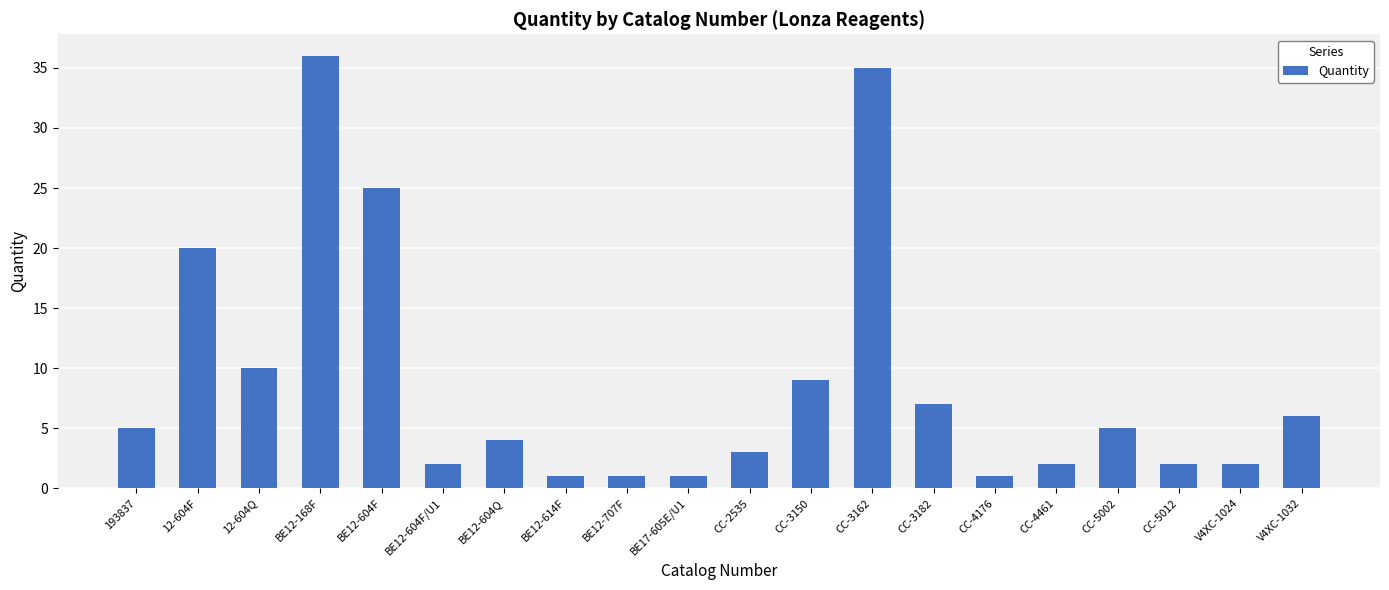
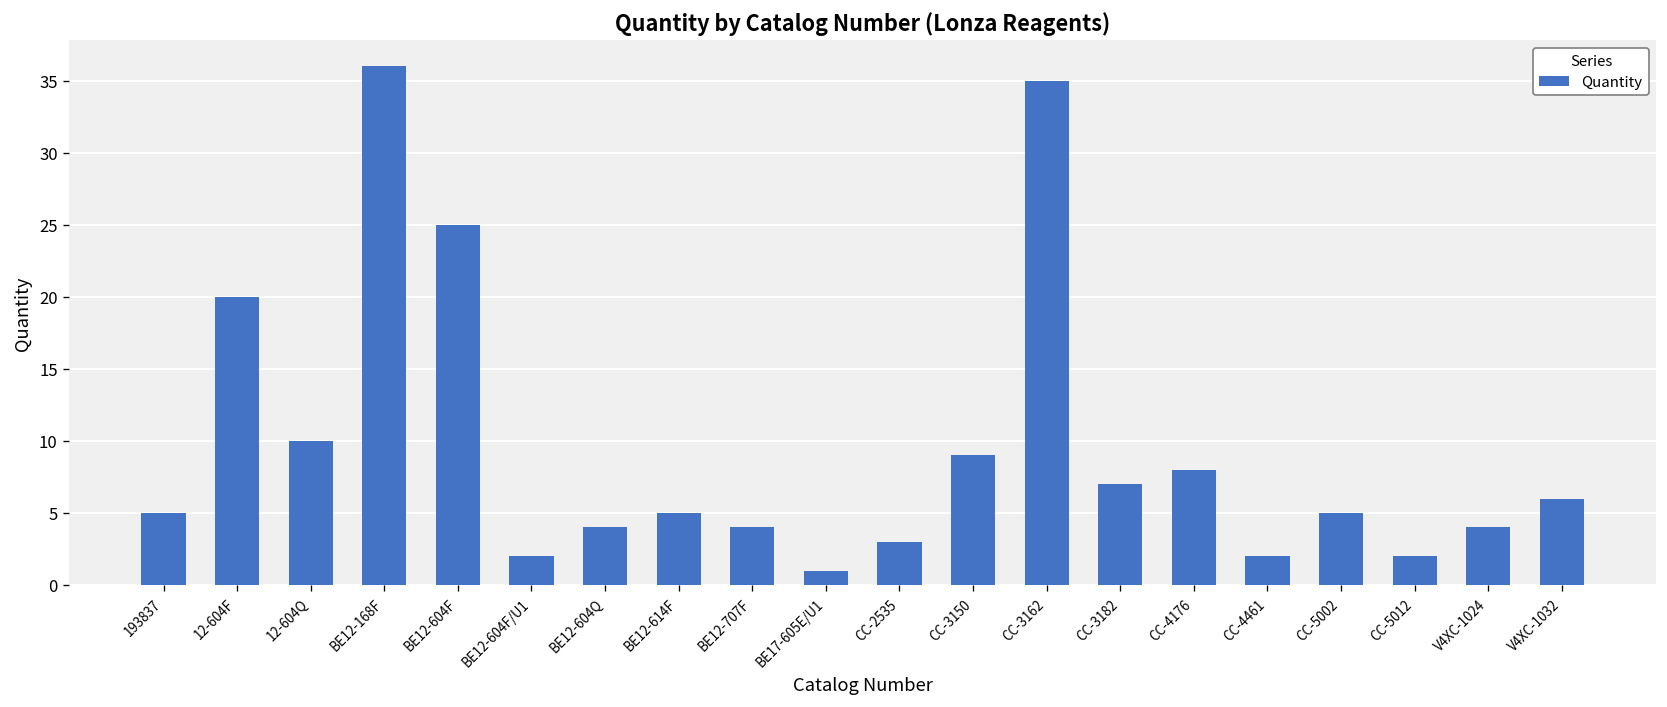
  {
    "193837": 5,
    "12-604F": 20,
    "12-604Q": 10,
    "BE12-168F": 36,
    "BE12-604F": 25,
    "BE12-604F/U1": 2,
    "BE12-604Q": 4,
-   "BE12-614F": 1,
-   "BE12-707F": 1,
+   "BE12-614F": 5,
+   "BE12-707F": 4,
    "BE17-605E/U1": 1,
    "CC-2535": 3,
    "CC-3150": 9,
    "CC-3162": 35,
    "CC-3182": 7,
-   "CC-4176": 1,
+   "CC-4176": 8,
    "CC-4461": 2,
    "CC-5002": 5,
    "CC-5012": 2,
-   "V4XC-1024": 2,
+   "V4XC-1024": 4,
    "V4XC-1032": 6
  }
